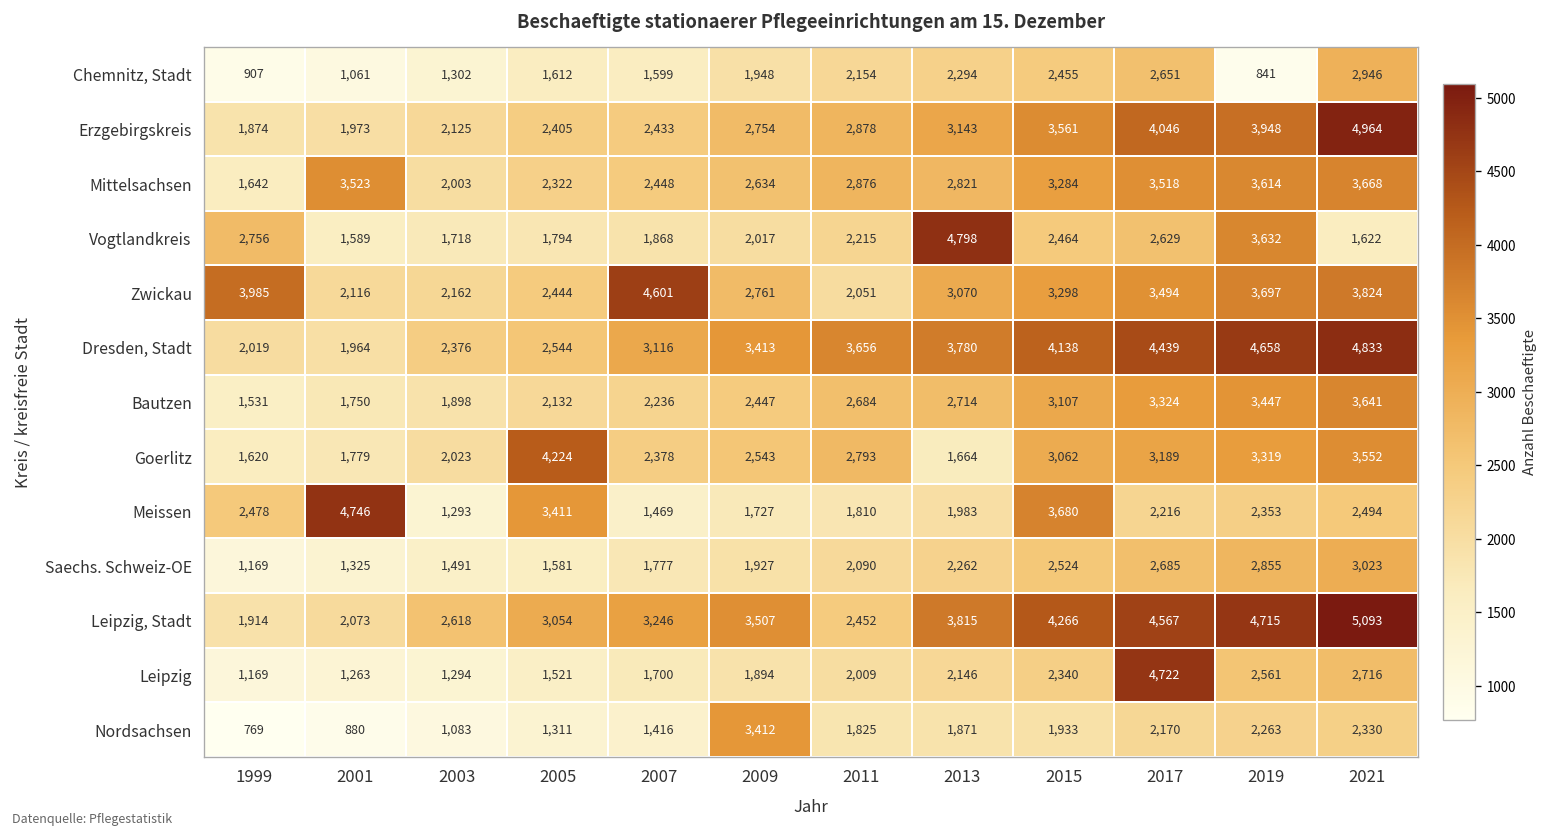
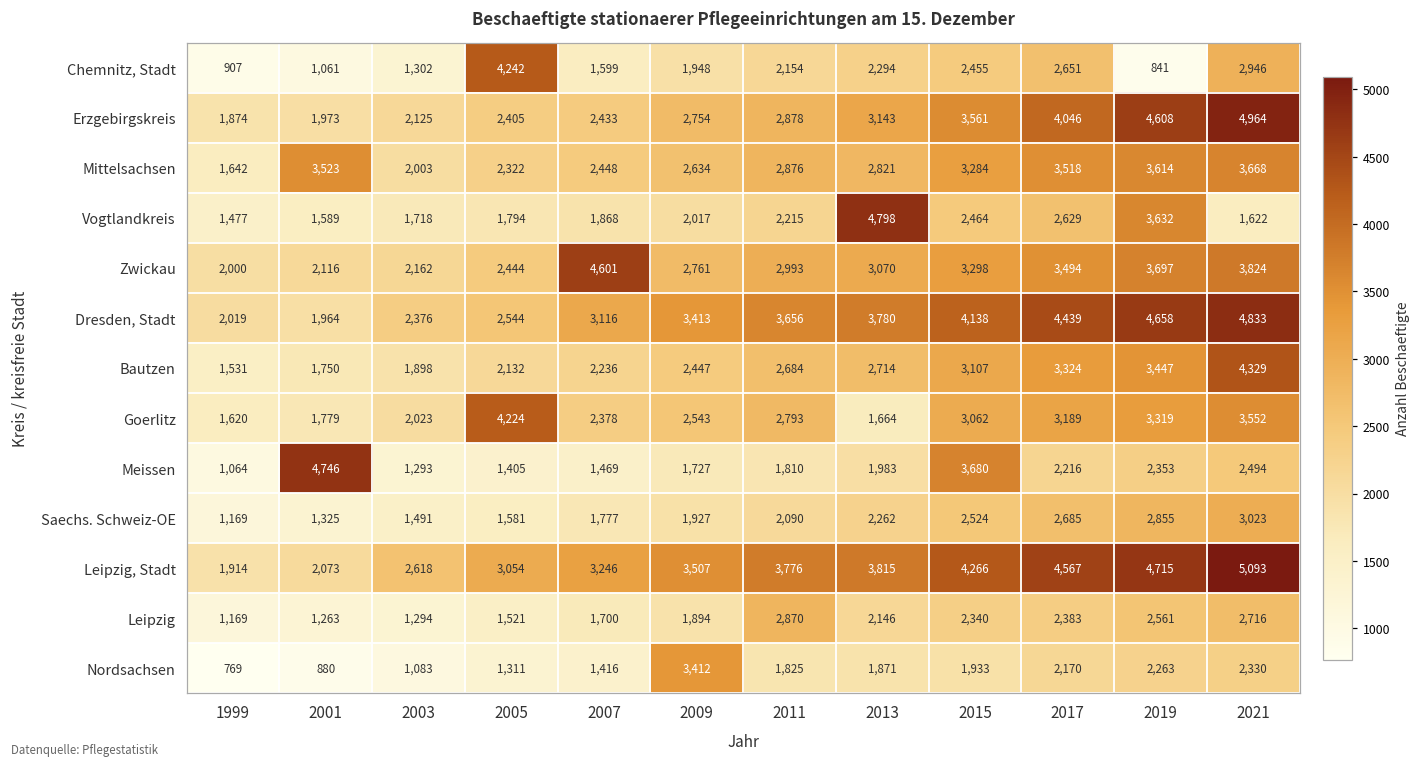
  {
    "Chemnitz, Stadt": {
      "1999": "907",
      "2001": "1,061",
      "2003": "1,302",
-     "2005": "1,612",
+     "2005": "4,242",
      "2007": "1,599",
      "2009": "1,948",
      "2011": "2,154",
      "2013": "2,294",
      "2015": "2,455",
      "2017": "2,651",
      "2019": "841",
      "2021": "2,946"
    },
    "Erzgebirgskreis": {
      "1999": "1,874",
      "2001": "1,973",
      "2003": "2,125",
      "2005": "2,405",
      "2007": "2,433",
      "2009": "2,754",
      "2011": "2,878",
      "2013": "3,143",
      "2015": "3,561",
      "2017": "4,046",
-     "2019": "3,948",
+     "2019": "4,608",
      "2021": "4,964"
    },
    "Mittelsachsen": {
      "1999": "1,642",
      "2001": "3,523",
      "2003": "2,003",
      "2005": "2,322",
      "2007": "2,448",
      "2009": "2,634",
      "2011": "2,876",
      "2013": "2,821",
      "2015": "3,284",
      "2017": "3,518",
      "2019": "3,614",
      "2021": "3,668"
    },
    "Vogtlandkreis": {
-     "1999": "2,756",
+     "1999": "1,477",
      "2001": "1,589",
      "2003": "1,718",
      "2005": "1,794",
      "2007": "1,868",
      "2009": "2,017",
      "2011": "2,215",
      "2013": "4,798",
      "2015": "2,464",
      "2017": "2,629",
      "2019": "3,632",
      "2021": "1,622"
    },
    "Zwickau": {
-     "1999": "3,985",
+     "1999": "2,000",
      "2001": "2,116",
      "2003": "2,162",
      "2005": "2,444",
      "2007": "4,601",
      "2009": "2,761",
-     "2011": "2,051",
+     "2011": "2,993",
      "2013": "3,070",
      "2015": "3,298",
      "2017": "3,494",
      "2019": "3,697",
      "2021": "3,824"
    },
    "Dresden, Stadt": {
      "1999": "2,019",
      "2001": "1,964",
      "2003": "2,376",
      "2005": "2,544",
      "2007": "3,116",
      "2009": "3,413",
      "2011": "3,656",
      "2013": "3,780",
      "2015": "4,138",
      "2017": "4,439",
      "2019": "4,658",
      "2021": "4,833"
    },
    "Bautzen": {
      "1999": "1,531",
      "2001": "1,750",
      "2003": "1,898",
      "2005": "2,132",
      "2007": "2,236",
      "2009": "2,447",
      "2011": "2,684",
      "2013": "2,714",
      "2015": "3,107",
      "2017": "3,324",
      "2019": "3,447",
-     "2021": "3,641"
+     "2021": "4,329"
    },
    "Goerlitz": {
      "1999": "1,620",
      "2001": "1,779",
      "2003": "2,023",
      "2005": "4,224",
      "2007": "2,378",
      "2009": "2,543",
      "2011": "2,793",
      "2013": "1,664",
      "2015": "3,062",
      "2017": "3,189",
      "2019": "3,319",
      "2021": "3,552"
    },
    "Meissen": {
-     "1999": "2,478",
+     "1999": "1,064",
      "2001": "4,746",
      "2003": "1,293",
-     "2005": "3,411",
+     "2005": "1,405",
      "2007": "1,469",
      "2009": "1,727",
      "2011": "1,810",
      "2013": "1,983",
      "2015": "3,680",
      "2017": "2,216",
      "2019": "2,353",
      "2021": "2,494"
    },
    "Saechs. Schweiz-OE": {
      "1999": "1,169",
      "2001": "1,325",
      "2003": "1,491",
      "2005": "1,581",
      "2007": "1,777",
      "2009": "1,927",
      "2011": "2,090",
      "2013": "2,262",
      "2015": "2,524",
      "2017": "2,685",
      "2019": "2,855",
      "2021": "3,023"
    },
    "Leipzig, Stadt": {
      "1999": "1,914",
      "2001": "2,073",
      "2003": "2,618",
      "2005": "3,054",
      "2007": "3,246",
      "2009": "3,507",
-     "2011": "2,452",
+     "2011": "3,776",
      "2013": "3,815",
      "2015": "4,266",
      "2017": "4,567",
      "2019": "4,715",
      "2021": "5,093"
    },
    "Leipzig": {
      "1999": "1,169",
      "2001": "1,263",
      "2003": "1,294",
      "2005": "1,521",
      "2007": "1,700",
      "2009": "1,894",
-     "2011": "2,009",
+     "2011": "2,870",
      "2013": "2,146",
      "2015": "2,340",
-     "2017": "4,722",
+     "2017": "2,383",
      "2019": "2,561",
      "2021": "2,716"
    },
    "Nordsachsen": {
      "1999": "769",
      "2001": "880",
      "2003": "1,083",
      "2005": "1,311",
      "2007": "1,416",
      "2009": "3,412",
      "2011": "1,825",
      "2013": "1,871",
      "2015": "1,933",
      "2017": "2,170",
      "2019": "2,263",
      "2021": "2,330"
    }
  }
